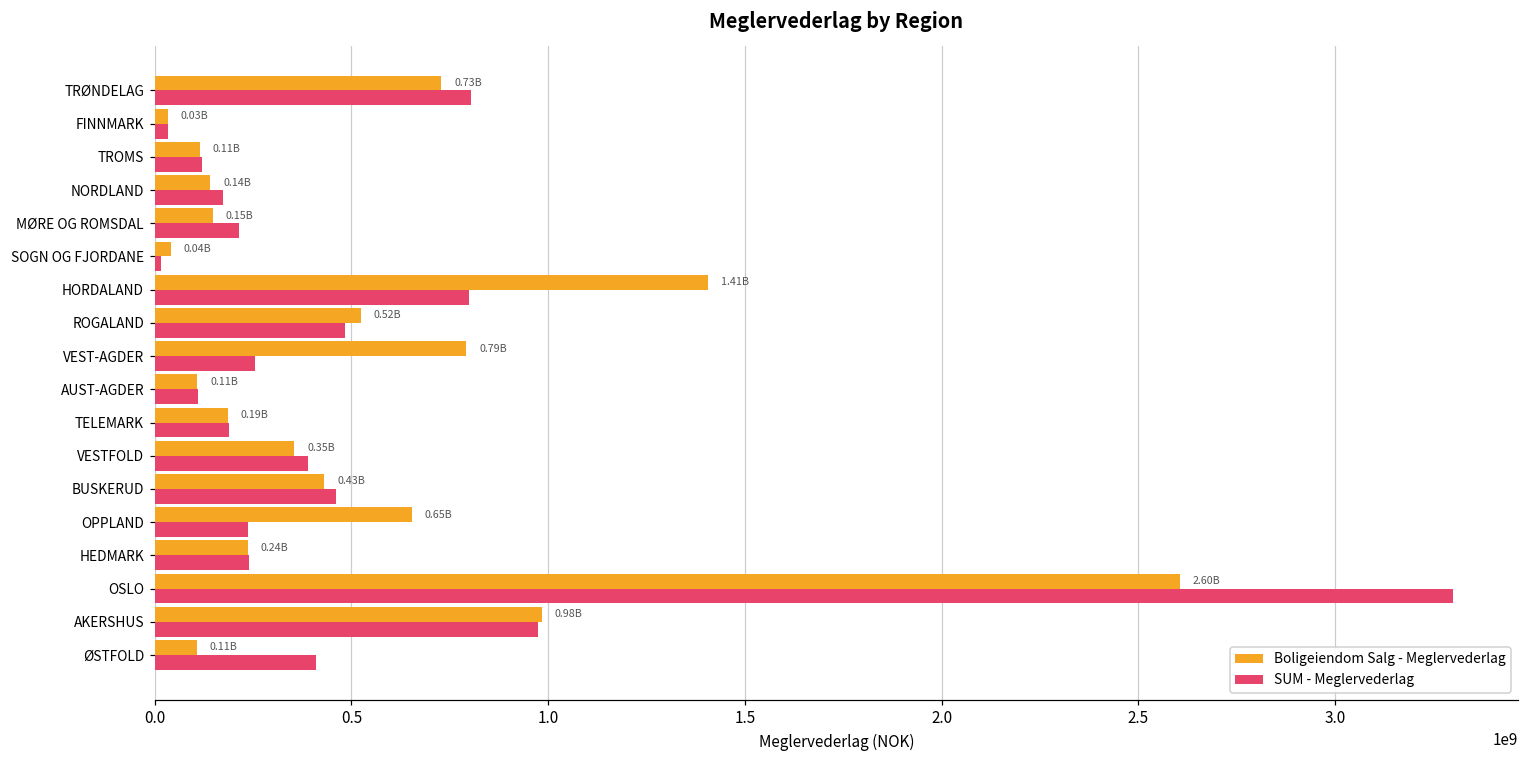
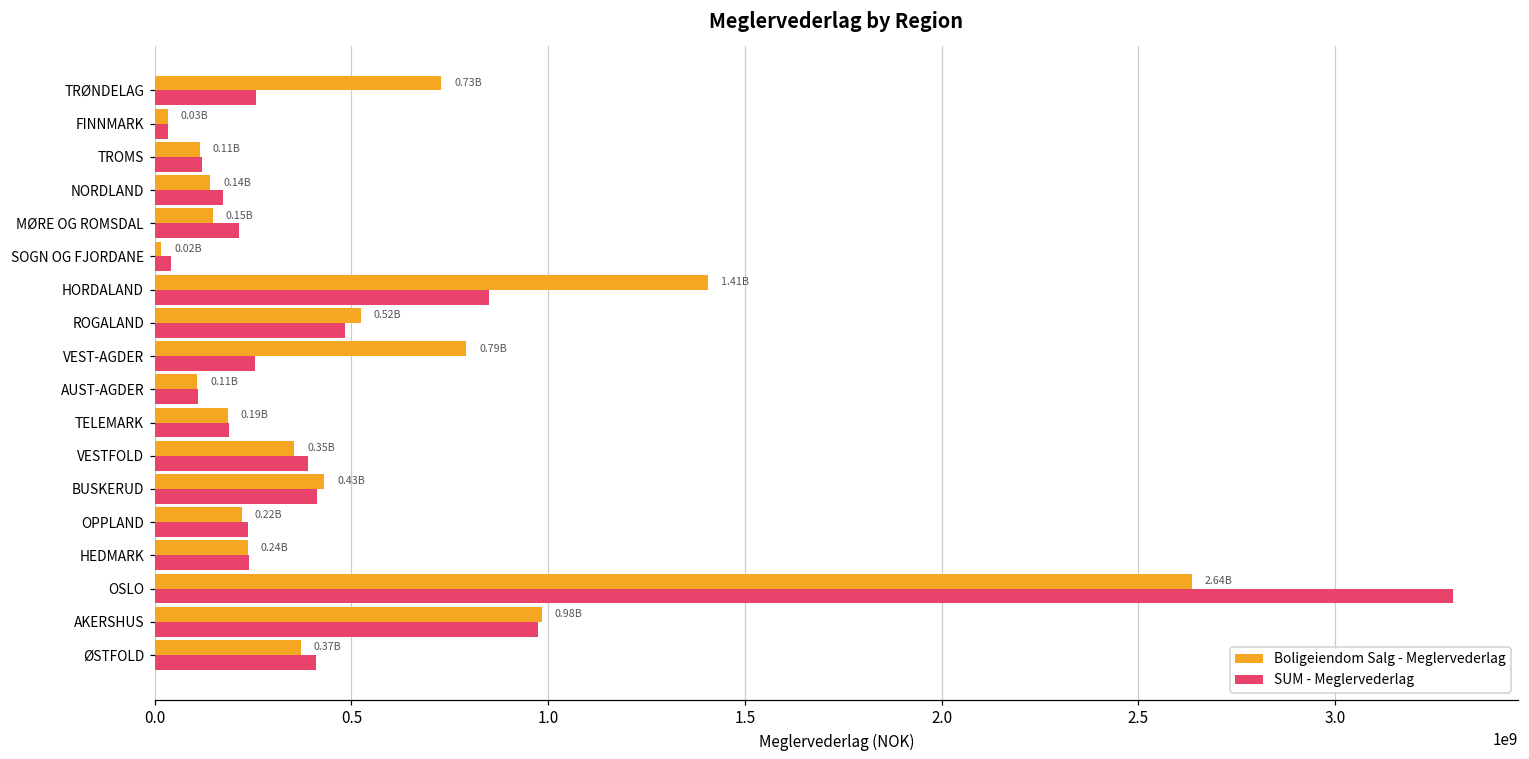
  {
    "Boligeiendom Salg - Meglervederlag": {
      "TRØNDELAG": "0.73B",
      "FINNMARK": "0.03B",
      "TROMS": "0.11B",
      "NORDLAND": "0.14B",
      "MØRE OG ROMSDAL": "0.15B",
-     "SOGN OG FJORDANE": "0.04B",
+     "SOGN OG FJORDANE": "0.02B",
      "HORDALAND": "1.41B",
      "ROGALAND": "0.52B",
      "VEST-AGDER": "0.79B",
      "AUST-AGDER": "0.11B",
      "TELEMARK": "0.19B",
      "VESTFOLD": "0.35B",
      "BUSKERUD": "0.43B",
-     "OPPLAND": "0.65B",
+     "OPPLAND": "0.22B",
      "HEDMARK": "0.24B",
-     "OSLO": "2.60B",
+     "OSLO": "2.64B",
      "AKERSHUS": "0.98B",
-     "ØSTFOLD": "0.11B"
+     "ØSTFOLD": "0.37B"
    },
    "SUM - Meglervederlag": {
-     "TRØNDELAG": "800000000",
+     "TRØNDELAG": "260000000",
      "TROMS": "120000000",
-     "SOGN OG FJORDANE": "20000000",
-     "HORDALAND": "800000000",
+     "SOGN OG FJORDANE": "40000000",
+     "HORDALAND": "850000000",
      "ROGALAND": "480000000",
      "VEST-AGDER": "260000000",
-     "BUSKERUD": "460000000",
+     "BUSKERUD": "410000000",
      "OSLO": "3300000000",
      "AKERSHUS": "970000000"
    }
  }
